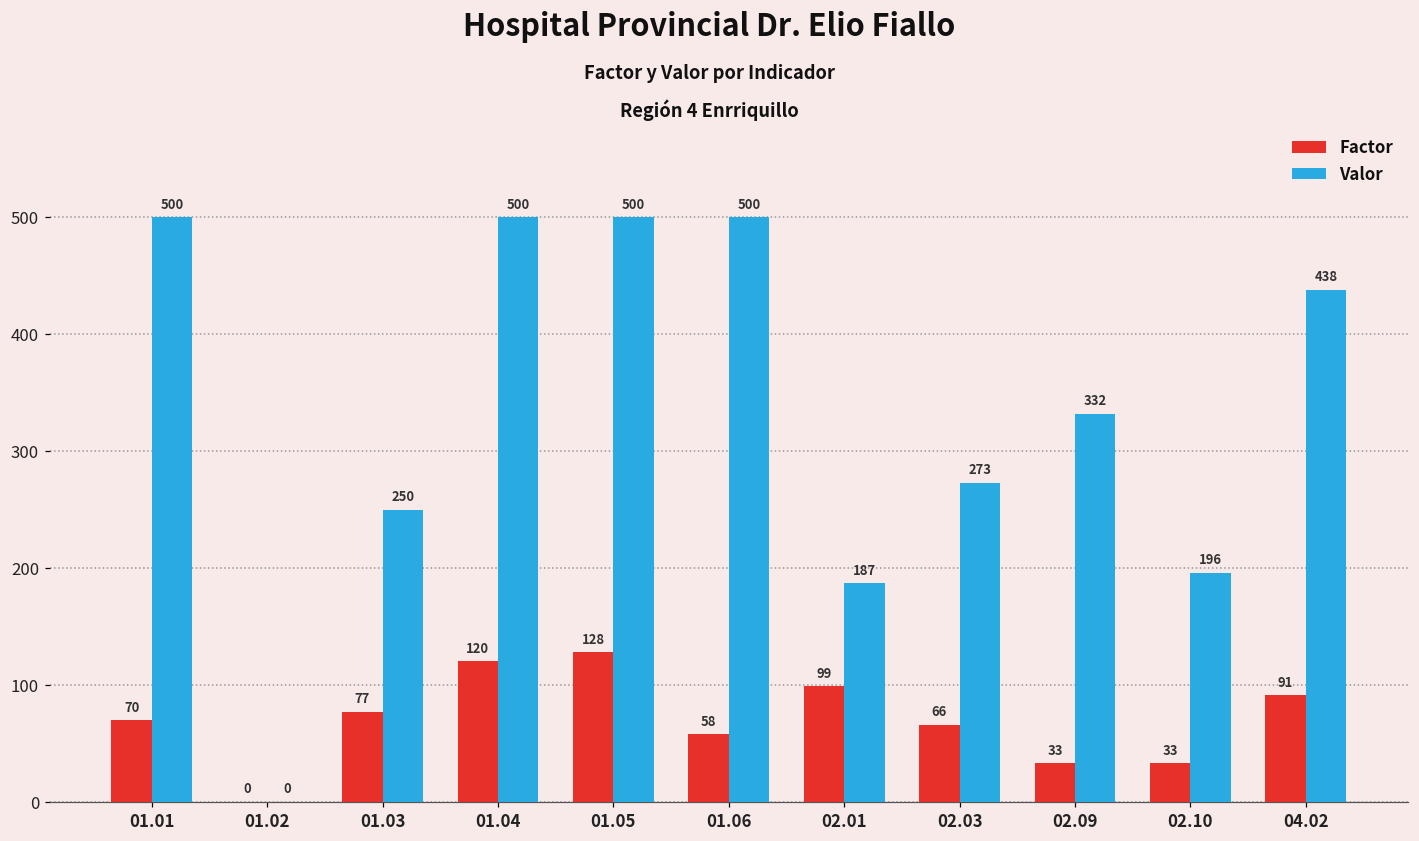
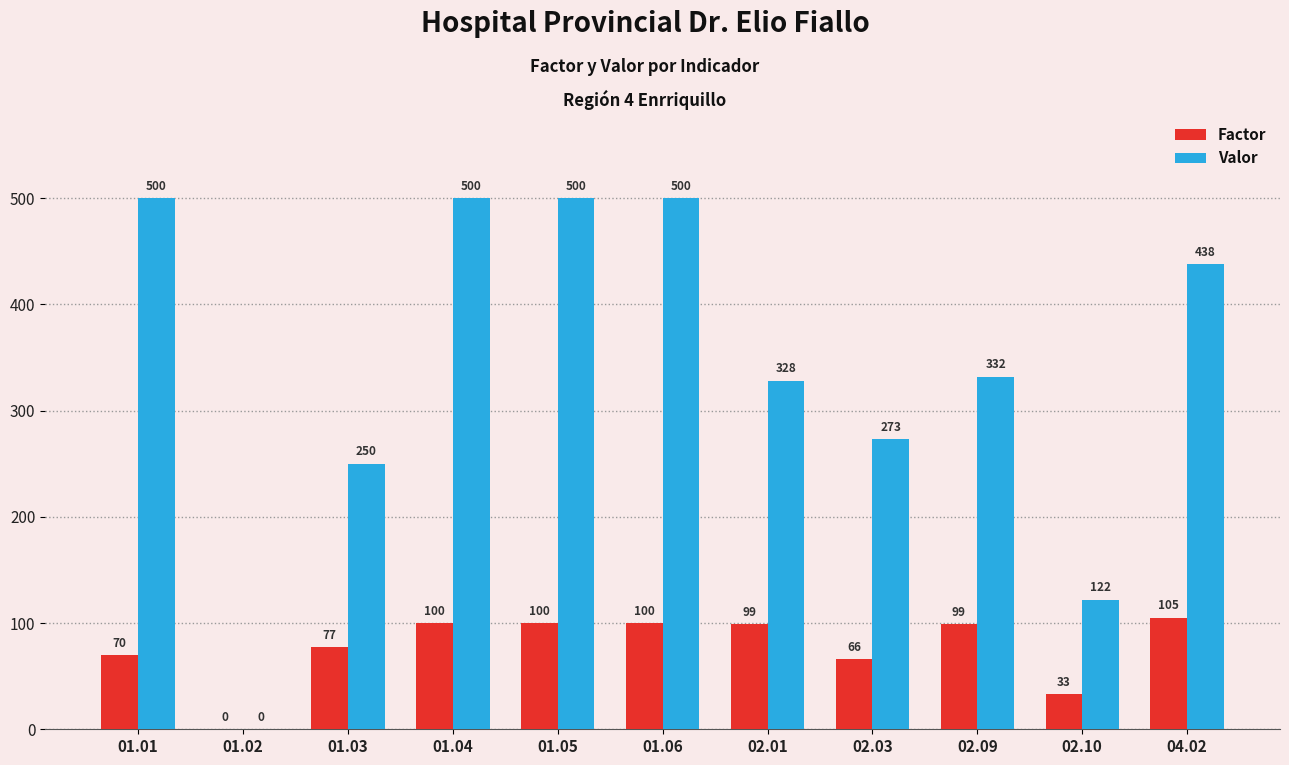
  {
    "Factor": {
      "01.01": 70,
      "01.02": 0,
      "01.03": 77,
-     "01.04": 120,
-     "01.05": 128,
-     "01.06": 58,
+     "01.04": 100,
+     "01.05": 100,
+     "01.06": 100,
      "02.01": 99,
      "02.03": 66,
-     "02.09": 33,
+     "02.09": 99,
      "02.10": 33,
-     "04.02": 91
+     "04.02": 105
    },
    "Valor": {
      "01.01": 500,
      "01.02": 0,
      "01.03": 250,
      "01.04": 500,
      "01.05": 500,
      "01.06": 500,
-     "02.01": 187,
+     "02.01": 328,
      "02.03": 273,
      "02.09": 332,
-     "02.10": 196,
+     "02.10": 122,
      "04.02": 438
    }
  }
